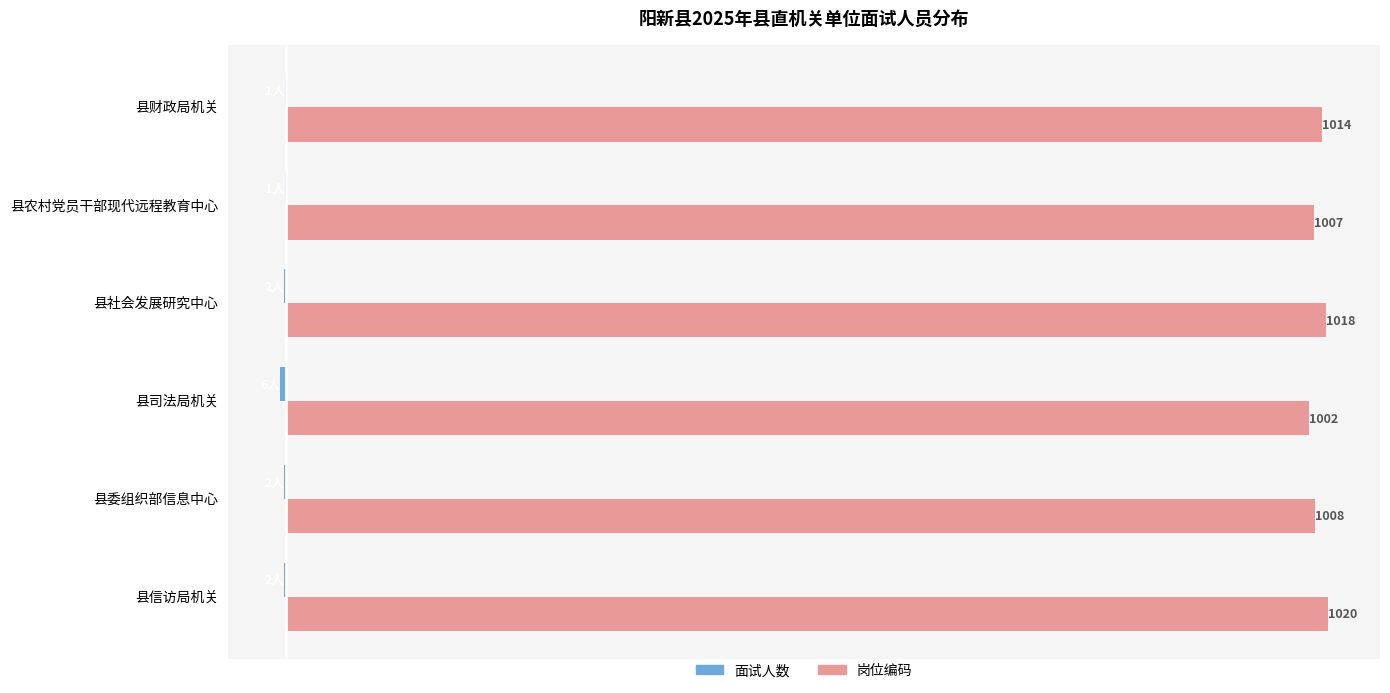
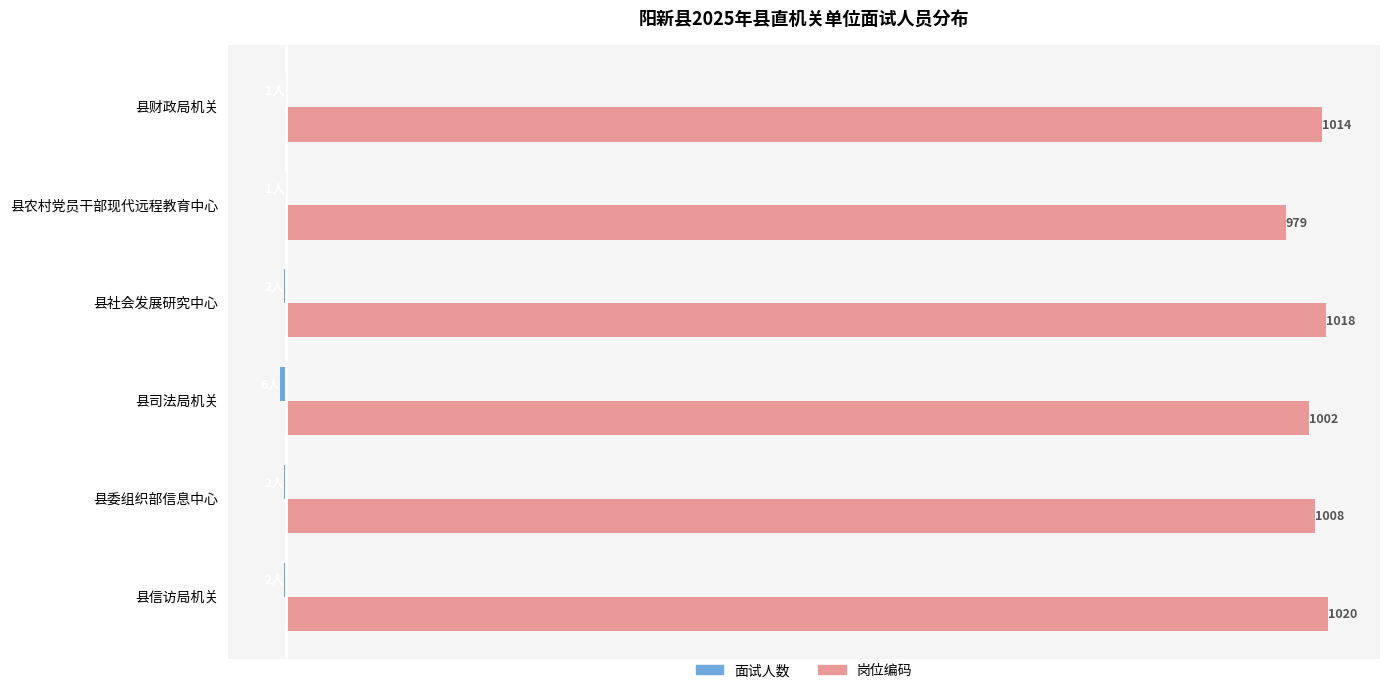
  {
    "岗位编码": {
      "县财政局机关": 1014,
-     "县农村党员干部现代远程教育中心": 1007,
+     "县农村党员干部现代远程教育中心": 979,
      "县社会发展研究中心": 1018,
      "县司法局机关": 1002,
      "县委组织部信息中心": 1008,
      "县信访局机关": 1020
    }
  }
